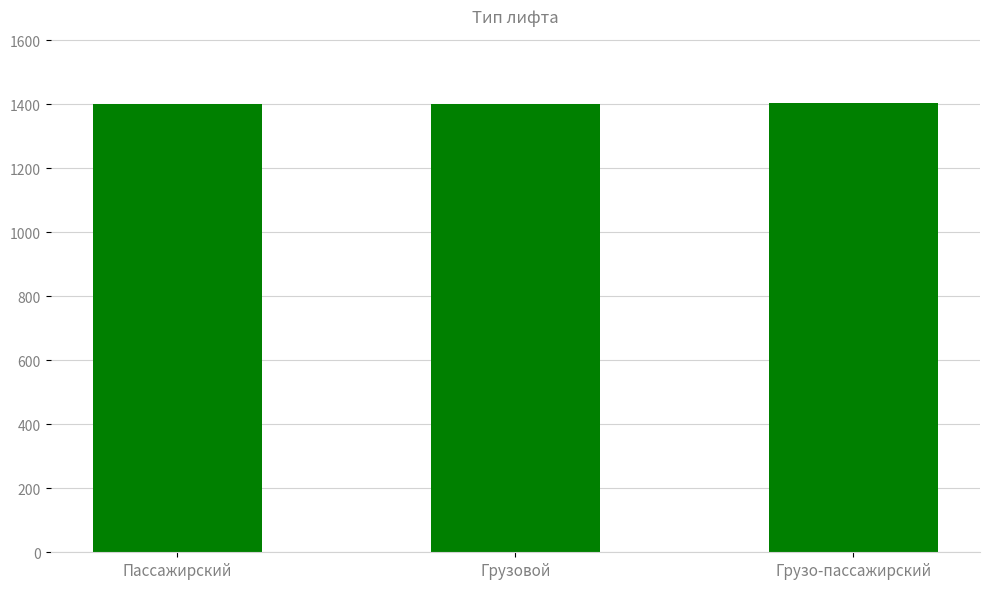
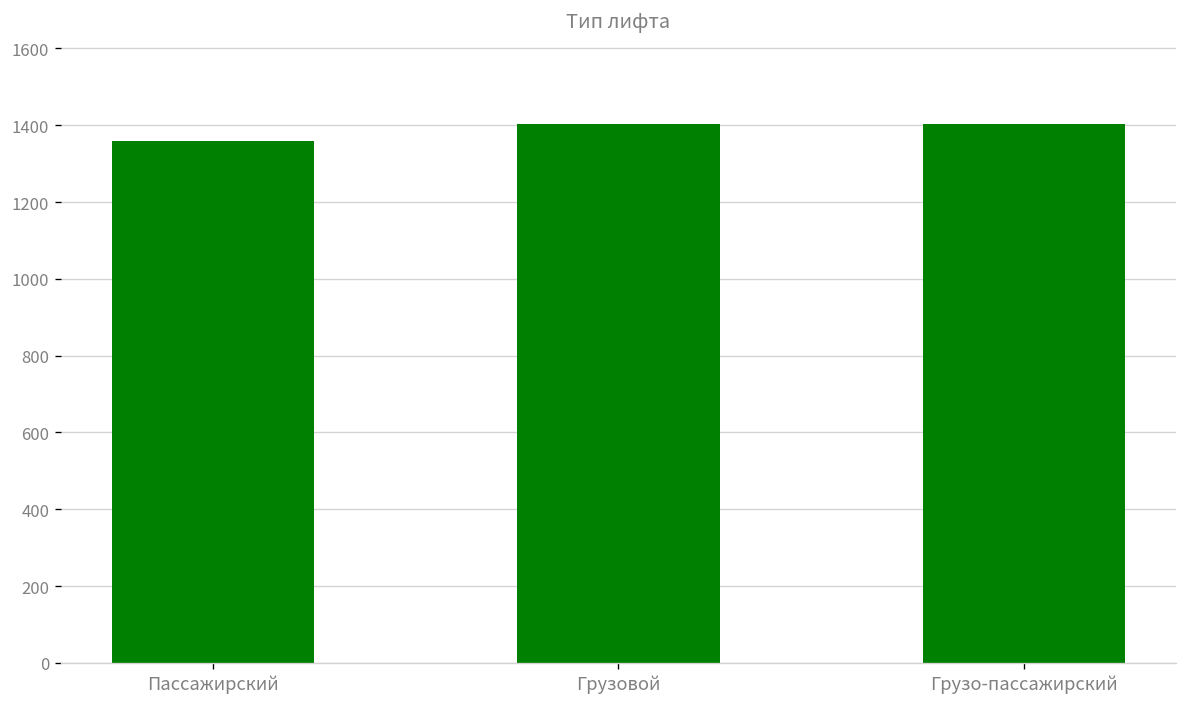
  {
-   "Пассажирский": 1400,
+   "Пассажирский": 1360,
    "Грузовой": 1400,
    "Грузо-пассажирский": 1400
  }
